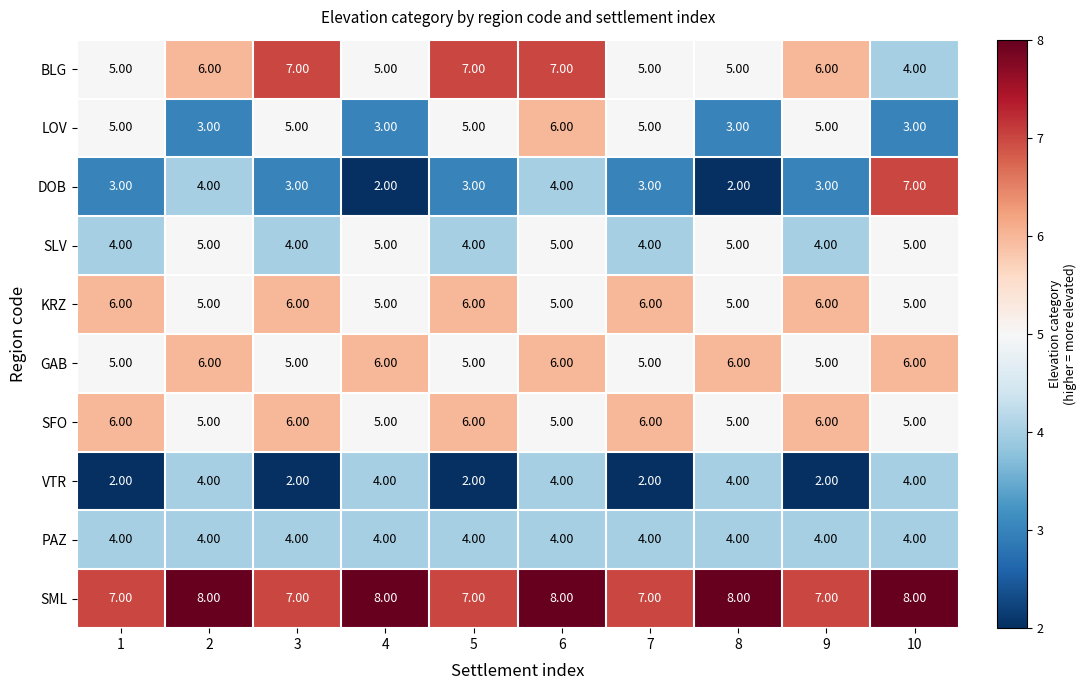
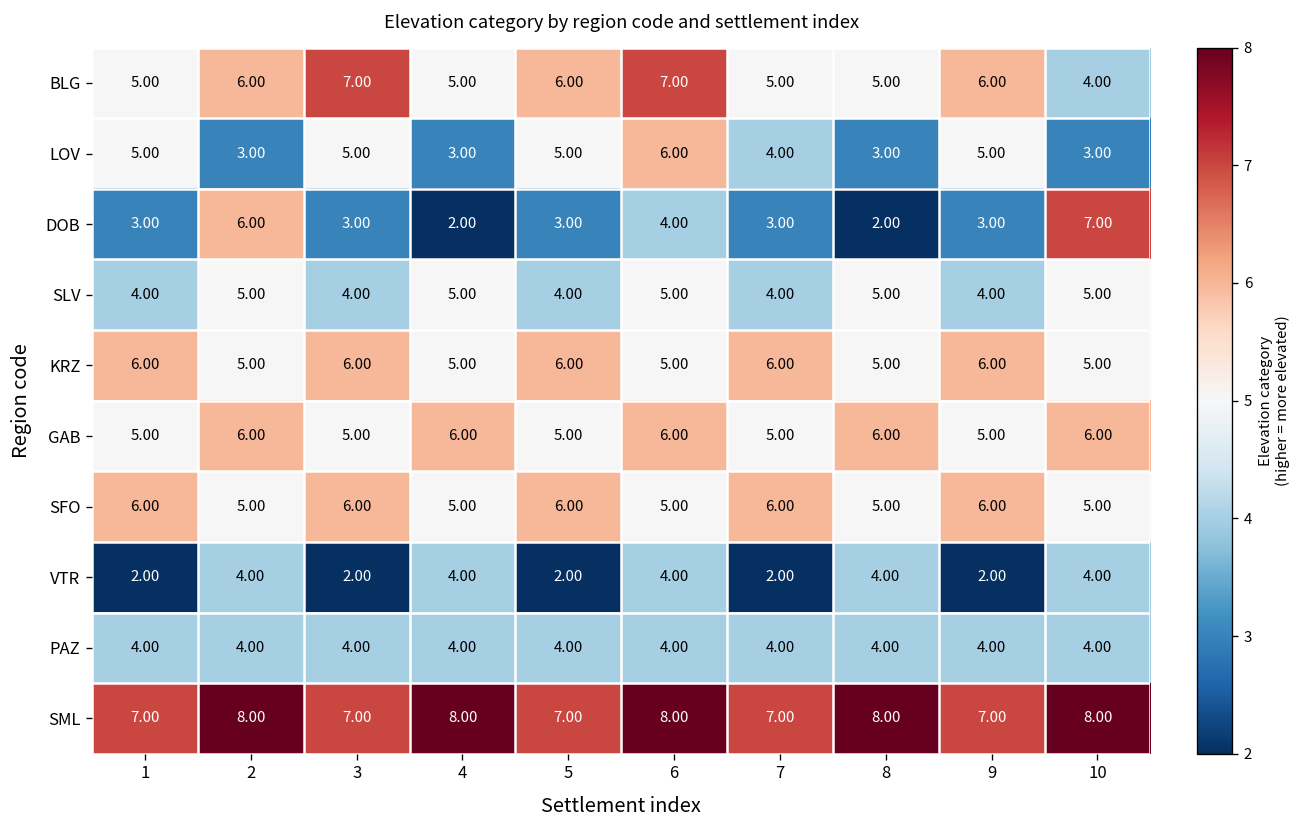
  {
    "BLG": {
      "1": 5.00,
      "2": 6.00,
      "3": 7.00,
      "4": 5.00,
-     "5": 7.00,
+     "5": 6.00,
      "6": 7.00,
      "7": 5.00,
      "8": 5.00,
      "9": 6.00,
      "10": 4.00
    },
    "LOV": {
      "1": 5.00,
      "2": 3.00,
      "3": 5.00,
      "4": 3.00,
      "5": 5.00,
      "6": 6.00,
-     "7": 5.00,
+     "7": 4.00,
      "8": 3.00,
      "9": 5.00,
      "10": 3.00
    },
    "DOB": {
      "1": 3.00,
-     "2": 4.00,
+     "2": 6.00,
      "3": 3.00,
      "4": 2.00,
      "5": 3.00,
      "6": 4.00,
      "7": 3.00,
      "8": 2.00,
      "9": 3.00,
      "10": 7.00
    },
    "SLV": {
      "1": 4.00,
      "2": 5.00,
      "3": 4.00,
      "4": 5.00,
      "5": 4.00,
      "6": 5.00,
      "7": 4.00,
      "8": 5.00,
      "9": 4.00,
      "10": 5.00
    },
    "KRZ": {
      "1": 6.00,
      "2": 5.00,
      "3": 6.00,
      "4": 5.00,
      "5": 6.00,
      "6": 5.00,
      "7": 6.00,
      "8": 5.00,
      "9": 6.00,
      "10": 5.00
    },
    "GAB": {
      "1": 5.00,
      "2": 6.00,
      "3": 5.00,
      "4": 6.00,
      "5": 5.00,
      "6": 6.00,
      "7": 5.00,
      "8": 6.00,
      "9": 5.00,
      "10": 6.00
    },
    "SFO": {
      "1": 6.00,
      "2": 5.00,
      "3": 6.00,
      "4": 5.00,
      "5": 6.00,
      "6": 5.00,
      "7": 6.00,
      "8": 5.00,
      "9": 6.00,
      "10": 5.00
    },
    "VTR": {
      "1": 2.00,
      "2": 4.00,
      "3": 2.00,
      "4": 4.00,
      "5": 2.00,
      "6": 4.00,
      "7": 2.00,
      "8": 4.00,
      "9": 2.00,
      "10": 4.00
    },
    "PAZ": {
      "1": 4.00,
      "2": 4.00,
      "3": 4.00,
      "4": 4.00,
      "5": 4.00,
      "6": 4.00,
      "7": 4.00,
      "8": 4.00,
      "9": 4.00,
      "10": 4.00
    },
    "SML": {
      "1": 7.00,
      "2": 8.00,
      "3": 7.00,
      "4": 8.00,
      "5": 7.00,
      "6": 8.00,
      "7": 7.00,
      "8": 8.00,
      "9": 7.00,
      "10": 8.00
    }
  }
